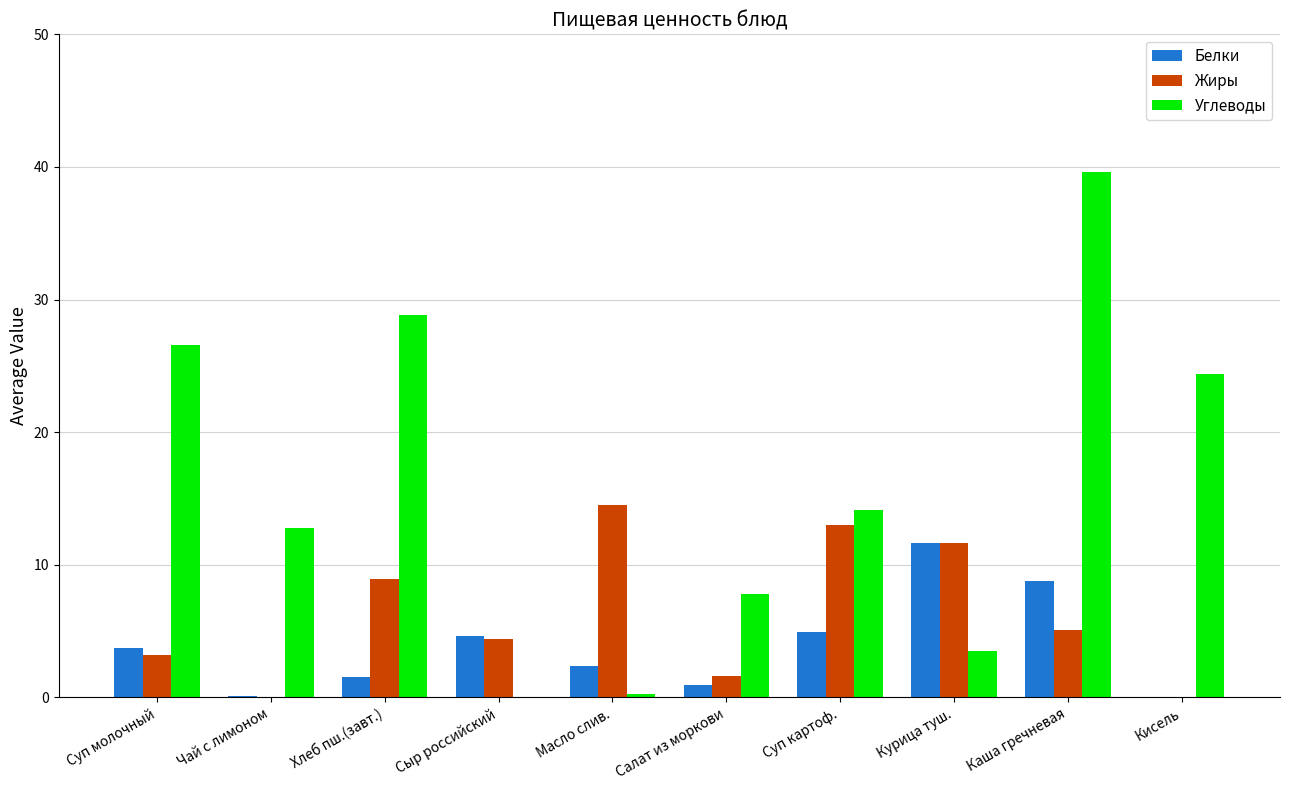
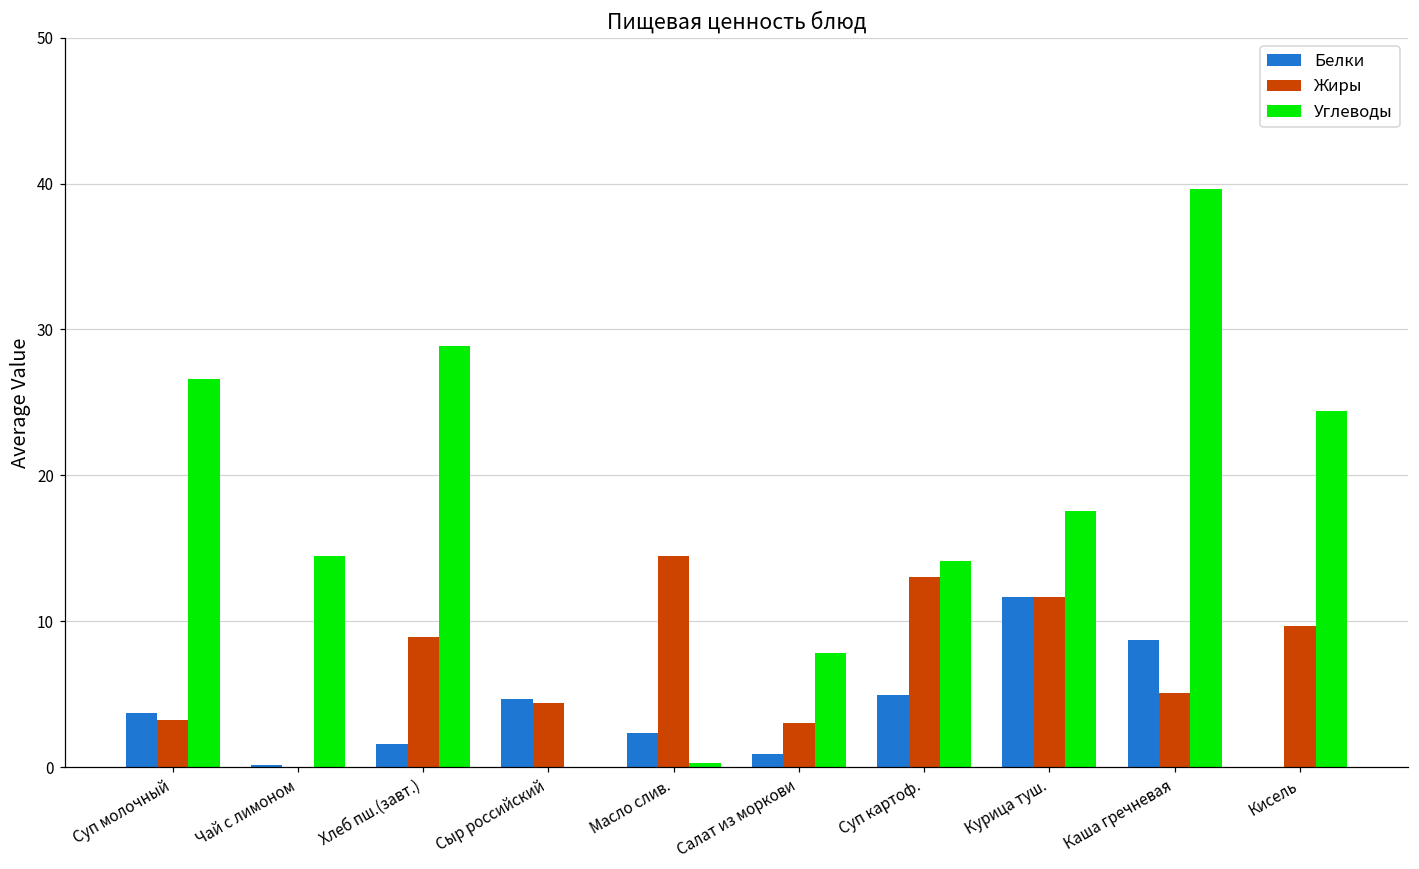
  {
    "Белки": {
      "Суп молочный": 3.7,
      "Хлеб пш.(завт.)": 1.6,
      "Сыр российский": 4.6,
      "Масло слив.": 2.3,
      "Салат из моркови": 0.9,
      "Суп картоф.": 5.0,
      "Курица туш.": 11.7,
      "Каша гречневая": 8.7
    },
    "Жиры": {
      "Суп молочный": 3.2,
      "Хлеб пш.(завт.)": 8.9,
      "Сыр российский": 4.4,
      "Масло слив.": 14.5,
-     "Салат из моркови": 1.6,
+     "Салат из моркови": 3.0,
      "Суп картоф.": 13.0,
      "Курица туш.": 11.7,
      "Каша гречневая": 5.1,
-     "Кисель": 0.0
+     "Кисель": 9.7
    },
    "Углеводы": {
      "Суп молочный": 26.6,
-     "Чай с лимоном": 12.8,
+     "Чай с лимоном": 14.5,
      "Хлеб пш.(завт.)": 28.8,
      "Сыр российский": 0.0,
      "Масло слив.": 0.3,
      "Салат из моркови": 7.8,
      "Суп картоф.": 14.2,
-     "Курица туш.": 3.5,
+     "Курица туш.": 17.6,
      "Каша гречневая": 39.6,
      "Кисель": 24.4
    }
  }
